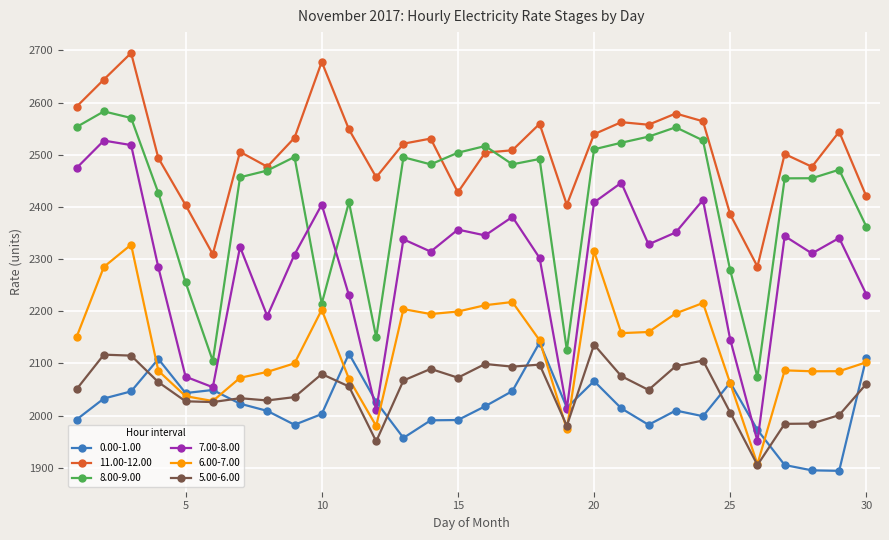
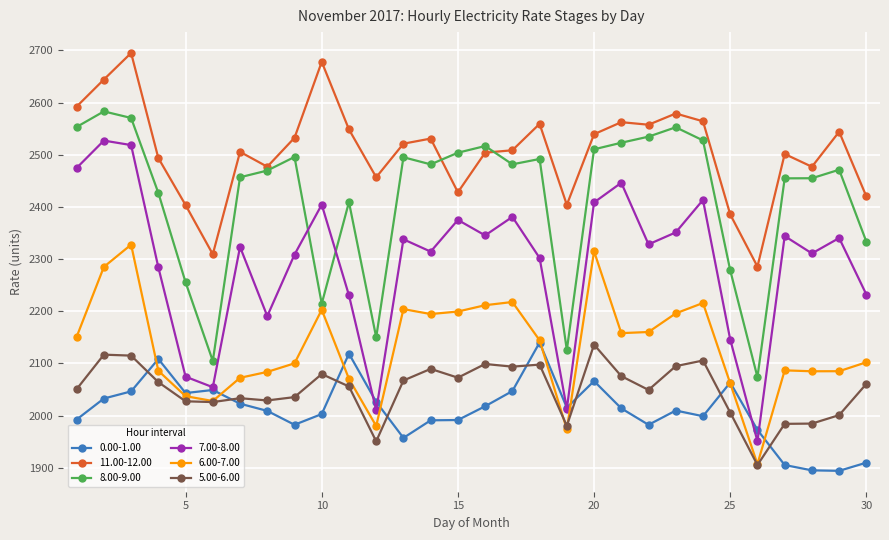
  {
    "0.00-1.00": {
      "5": 2040,
      "10": 2000,
      "15": 1990,
      "20": 2070,
-     "30": 2110
+     "30": 1910
    },
    "11.00-12.00": {
      "5": 2400,
      "10": 2680,
      "15": 2430,
      "20": 2540,
      "25": 2390,
      "30": 2420
    },
    "8.00-9.00": {
      "5": 2260,
      "10": 2210,
      "15": 2500,
      "20": 2510,
      "25": 2280,
-     "30": 2360
+     "30": 2330
    },
    "7.00-8.00": {
      "5": 2070,
      "10": 2400,
-     "15": 2360,
+     "15": 2380,
      "20": 2410,
      "25": 2150,
      "30": 2230
    },
    "6.00-7.00": {
      "5": 2040,
      "10": 2200,
      "15": 2200,
      "20": 2310,
      "30": 2100
    },
    "5.00-6.00": {
      "5": 2030,
      "10": 2080,
      "15": 2070,
      "20": 2140,
      "25": 2010,
      "30": 2060
    }
  }
